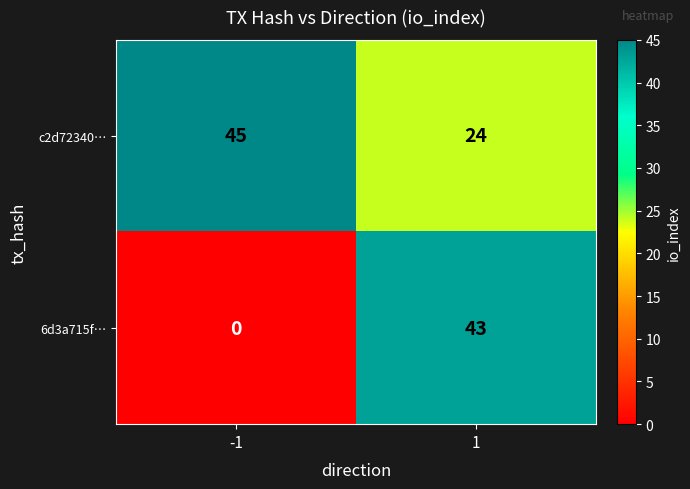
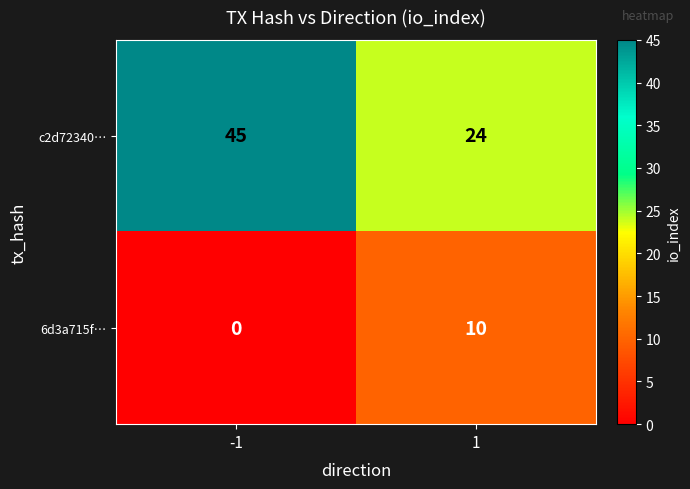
  {
    "c2d72340…": {
      "-1": 45,
      "1": 24
    },
    "6d3a715f…": {
      "-1": 0,
-     "1": 43
+     "1": 10
    }
  }
